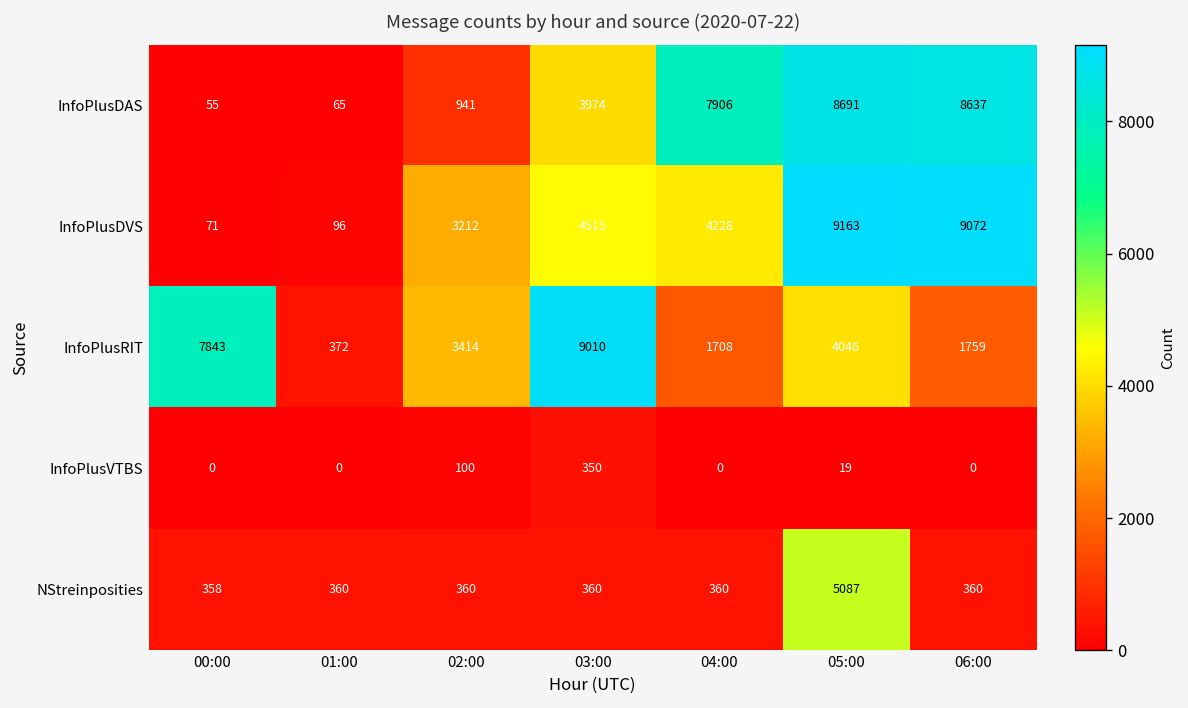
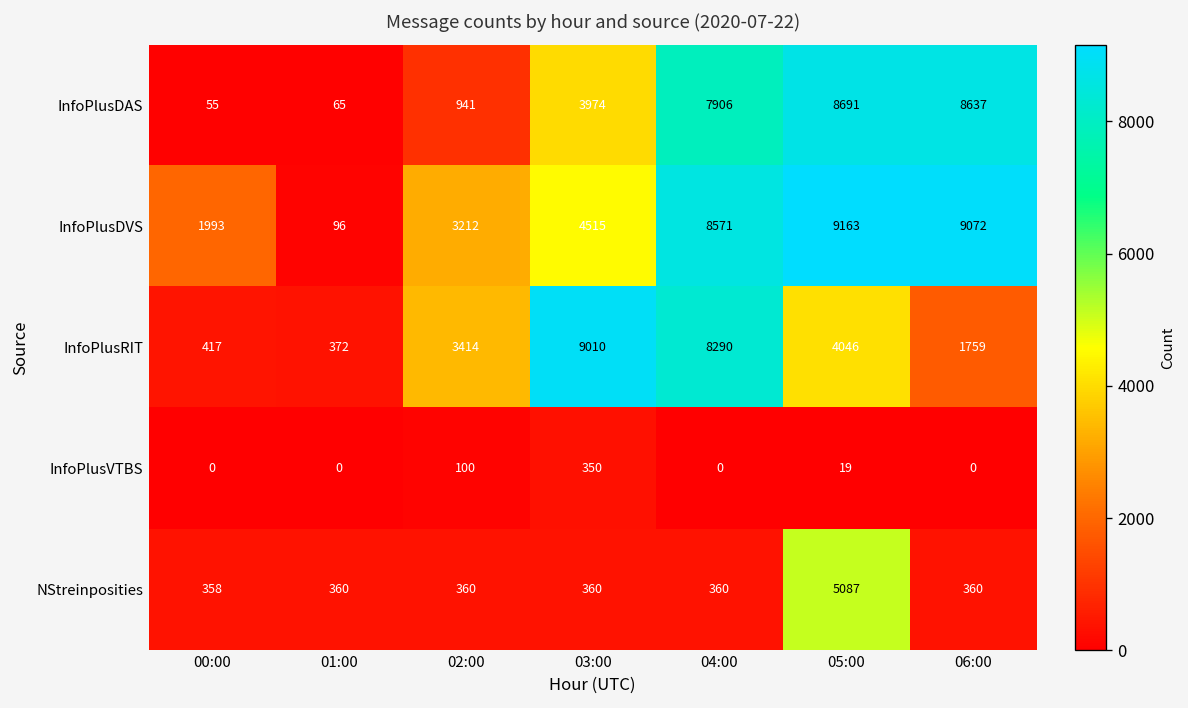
  {
    "InfoPlusDAS": {
      "00:00": 55,
      "01:00": 65,
      "02:00": 941,
      "03:00": 3974,
      "04:00": 7906,
      "05:00": 8691,
      "06:00": 8637
    },
    "InfoPlusDVS": {
-     "00:00": 71,
+     "00:00": 1993,
      "01:00": 96,
      "02:00": 3212,
      "03:00": 4515,
-     "04:00": 4228,
+     "04:00": 8571,
      "05:00": 9163,
      "06:00": 9072
    },
    "InfoPlusRIT": {
-     "00:00": 7843,
+     "00:00": 417,
      "01:00": 372,
      "02:00": 3414,
      "03:00": 9010,
-     "04:00": 1708,
+     "04:00": 8290,
      "05:00": 4046,
      "06:00": 1759
    },
    "InfoPlusVTBS": {
      "00:00": 0,
      "01:00": 0,
      "02:00": 100,
      "03:00": 350,
      "04:00": 0,
      "05:00": 19,
      "06:00": 0
    },
    "NStreinposities": {
      "00:00": 358,
      "01:00": 360,
      "02:00": 360,
      "03:00": 360,
      "04:00": 360,
      "05:00": 5087,
      "06:00": 360
    }
  }
